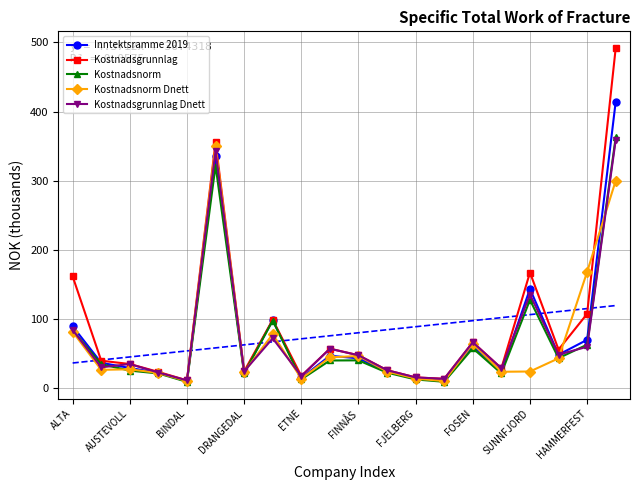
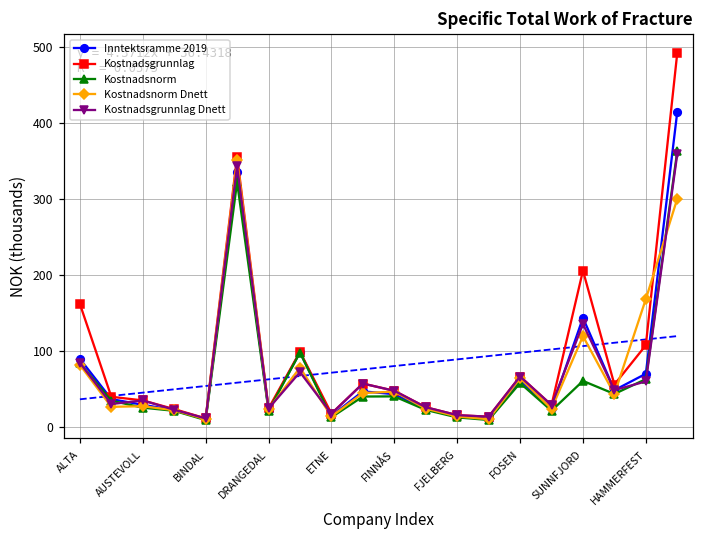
  {
    "Kostnadsgrunnlag": {
      "ALTA": 160,
-     "SUNNFJORD": 170,
+     "SUNNFJORD": 210,
      "HAMMERFEST": 110
    },
    "Kostnadsnorm": {
-     "SUNNFJORD": 130
+     "SUNNFJORD": 60
    },
    "Kostnadsnorm Dnett": {
-     "SUNNFJORD": 20,
+     "SUNNFJORD": 120,
      "HAMMERFEST": 170
    },
    "Kostnadsgrunnlag Dnett": {
      "SUNNFJORD": 140
    }
  }
